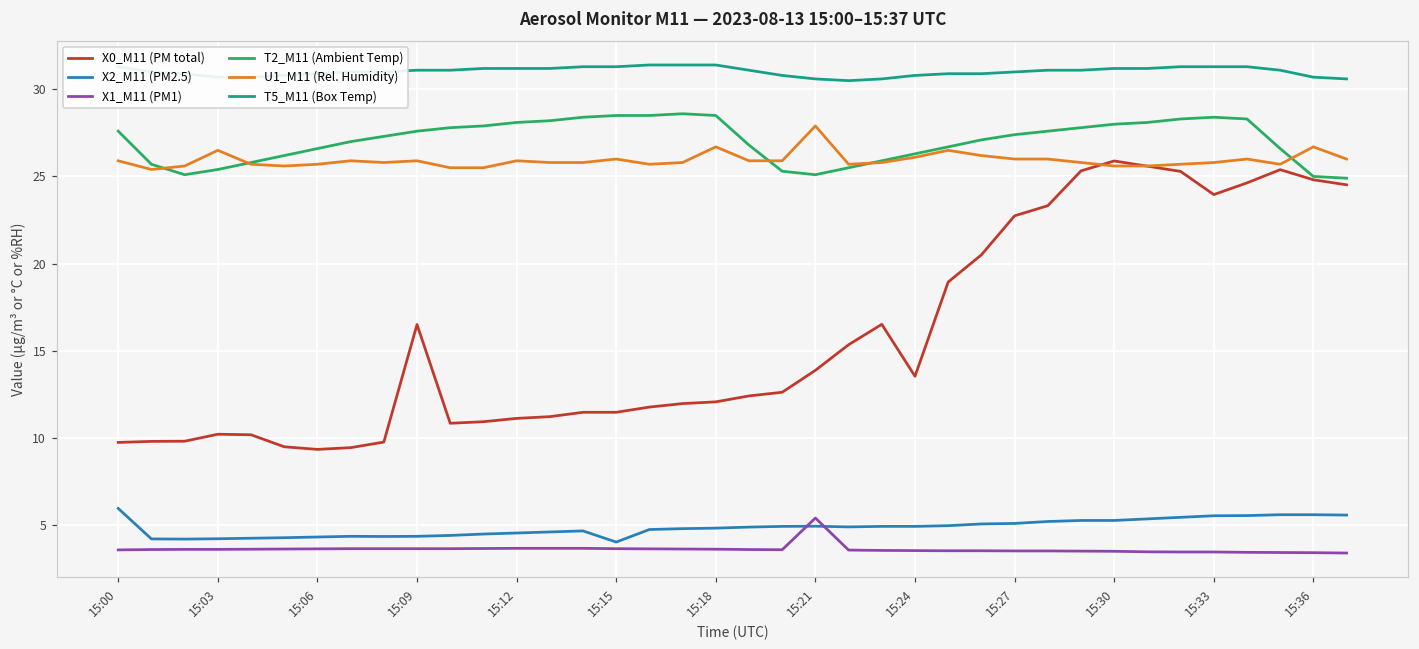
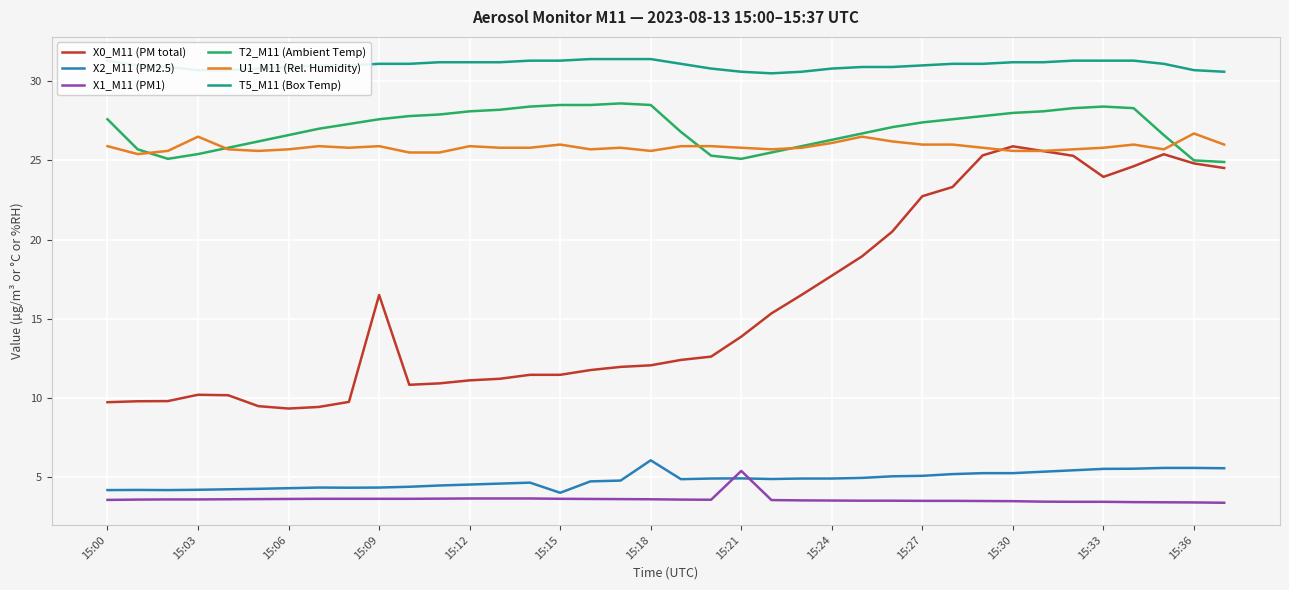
  {
    "X0_M11 (PM total)": {
      "15:00": 9.7,
      "15:03": 10.2,
      "15:06": 9.3,
      "15:09": 16.5,
      "15:12": 11.1,
      "15:15": 11.5,
      "15:18": 12.1,
      "15:21": 13.9,
-     "15:24": 13.5,
+     "15:24": 17.7,
      "15:27": 22.7,
      "15:30": 25.9,
      "15:33": 24.0,
      "15:36": 24.8
    },
    "X2_M11 (PM2.5)": {
-     "15:00": 5.9,
+     "15:00": 4.2,
      "15:03": 4.2,
      "15:06": 4.3,
      "15:09": 4.3,
      "15:12": 4.5,
      "15:15": 4.0,
-     "15:18": 4.8,
+     "15:18": 6.1,
      "15:21": 4.9,
      "15:24": 4.9,
      "15:27": 5.1,
      "15:30": 5.3,
      "15:33": 5.5,
      "15:36": 5.6
    },
    "X1_M11 (PM1)": {
      "15:00": 3.6,
      "15:03": 3.6,
      "15:06": 3.6,
      "15:09": 3.6,
      "15:12": 3.7,
      "15:15": 3.6,
      "15:18": 3.6,
      "15:21": 5.4,
      "15:24": 3.5,
      "15:27": 3.5,
      "15:30": 3.5,
      "15:33": 3.4,
      "15:36": 3.4
    },
    "U1_M11 (Rel. Humidity)": {
      "15:00": 25.9,
      "15:03": 26.5,
      "15:06": 25.7,
      "15:09": 25.9,
      "15:12": 25.9,
      "15:15": 26.0,
-     "15:18": 26.7,
-     "15:21": 27.9,
+     "15:18": 25.6,
+     "15:21": 25.8,
      "15:24": 26.1,
      "15:27": 26.0,
      "15:30": 25.6,
      "15:33": 25.8,
      "15:36": 26.7
    }
  }
